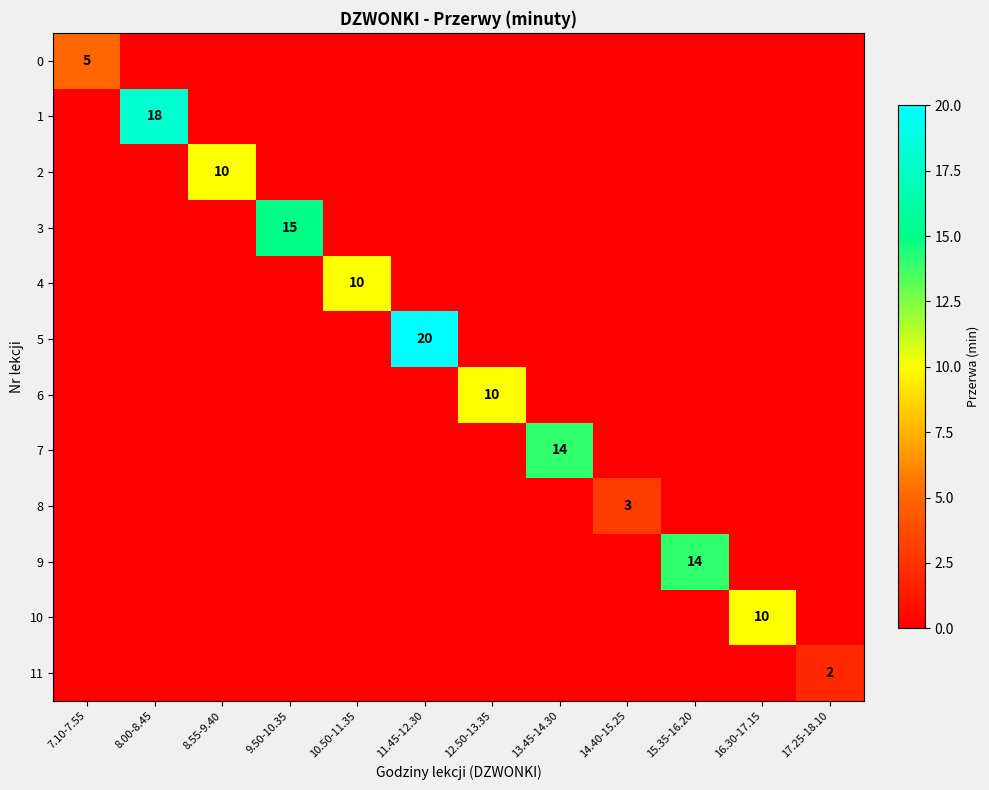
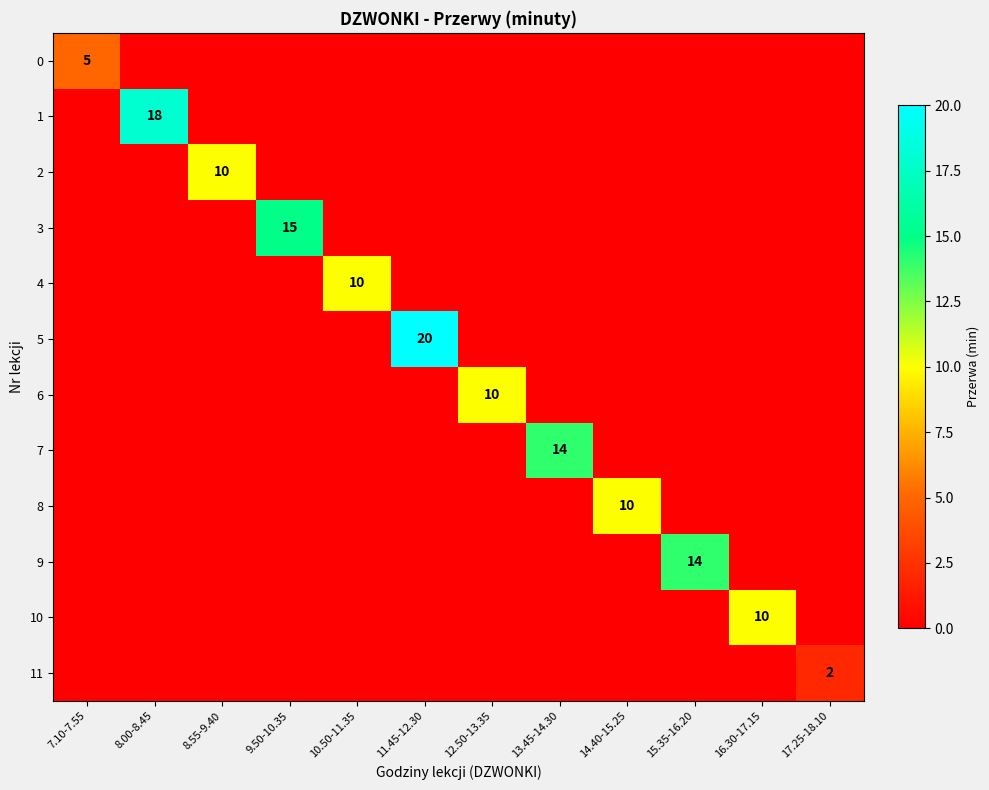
  {
    "0": {
      "7.10-7.55": 5
    },
    "1": {
      "8.00-8.45": 18
    },
    "2": {
      "8.55-9.40": 10
    },
    "3": {
      "9.50-10.35": 15
    },
    "4": {
      "10.50-11.35": 10
    },
    "5": {
      "11.45-12.30": 20
    },
    "6": {
      "12.50-13.35": 10
    },
    "7": {
      "13.45-14.30": 14
    },
    "8": {
-     "14.40-15.25": 3
+     "14.40-15.25": 10
    },
    "9": {
      "15.35-16.20": 14
    },
    "10": {
      "16.30-17.15": 10
    },
    "11": {
      "17.25-18.10": 2
    }
  }
